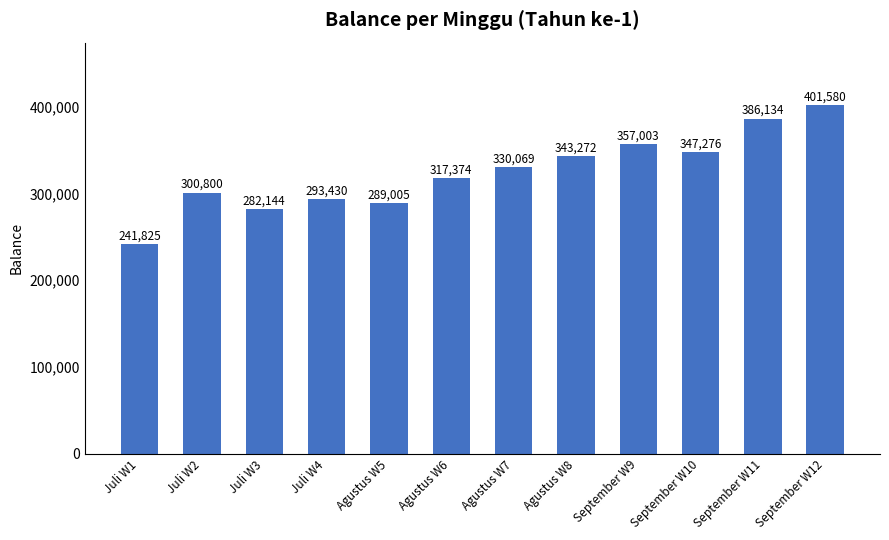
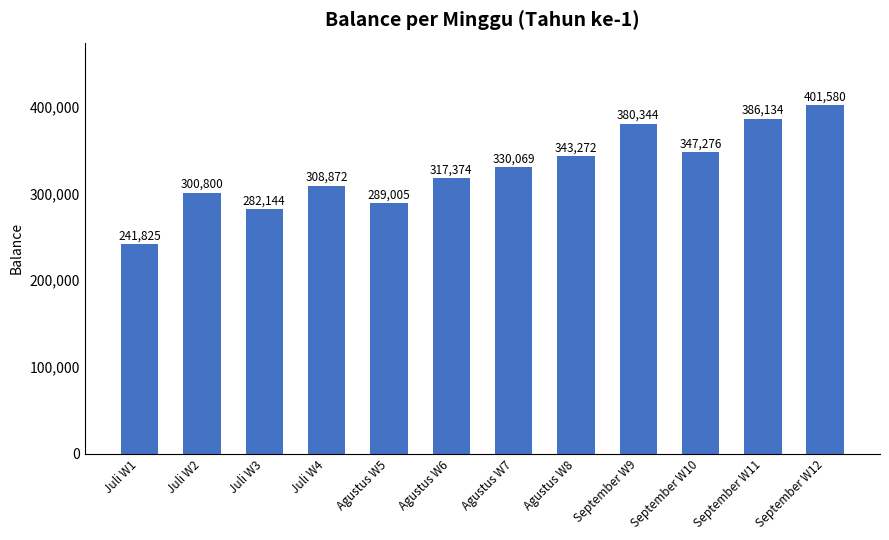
  {
    "Juli W1": "241,825",
    "Juli W2": "300,800",
    "Juli W3": "282,144",
-   "Juli W4": "293,430",
+   "Juli W4": "308,872",
    "Agustus W5": "289,005",
    "Agustus W6": "317,374",
    "Agustus W7": "330,069",
    "Agustus W8": "343,272",
-   "September W9": "357,003",
+   "September W9": "380,344",
    "September W10": "347,276",
    "September W11": "386,134",
    "September W12": "401,580"
  }
